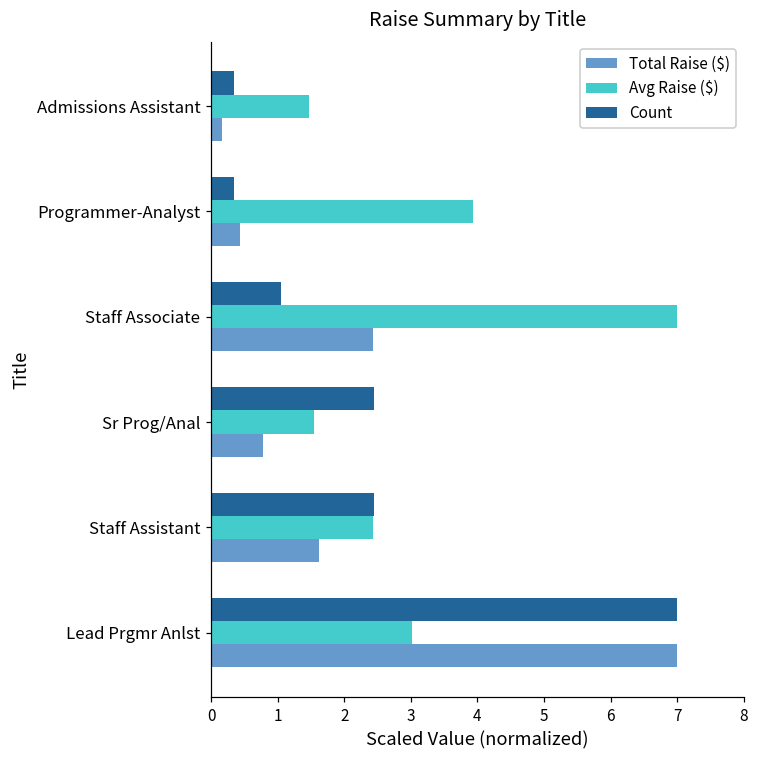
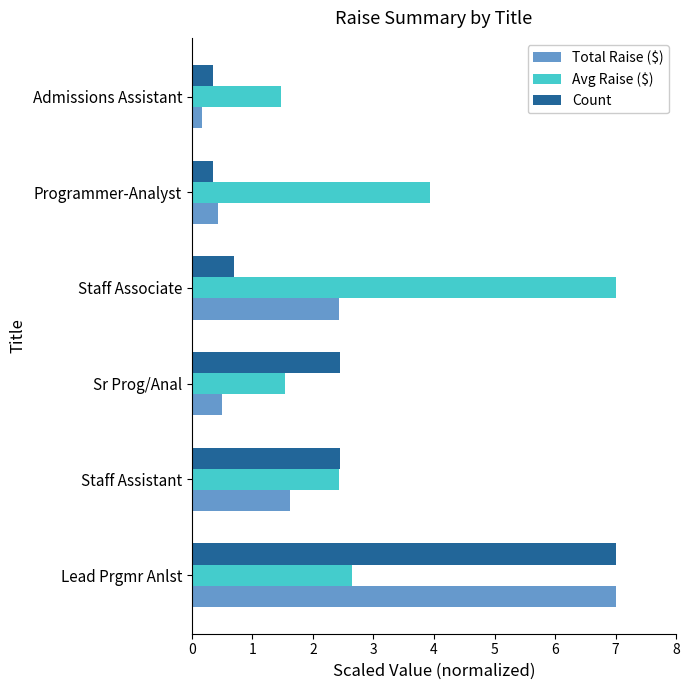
  {
    "Total Raise ($)": {
      "Admissions Assistant": 0.2,
      "Programmer-Analyst": 0.4,
      "Staff Associate": 2.4,
-     "Sr Prog/Anal": 0.8,
+     "Sr Prog/Anal": 0.5,
      "Staff Assistant": 1.6,
      "Lead Prgmr Anlst": 7.0
    },
    "Avg Raise ($)": {
      "Admissions Assistant": 1.5,
      "Programmer-Analyst": 3.9,
      "Staff Associate": 7.0,
      "Sr Prog/Anal": 1.5,
      "Staff Assistant": 2.4,
-     "Lead Prgmr Anlst": 3.0
+     "Lead Prgmr Anlst": 2.7
    },
    "Count": {
      "Admissions Assistant": 0.4,
      "Programmer-Analyst": 0.4,
-     "Staff Associate": 1.1,
+     "Staff Associate": 0.7,
      "Sr Prog/Anal": 2.4,
      "Staff Assistant": 2.4,
      "Lead Prgmr Anlst": 7.0
    }
  }
